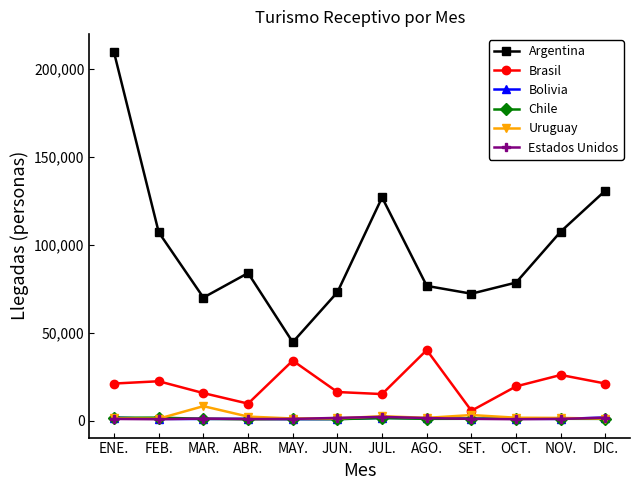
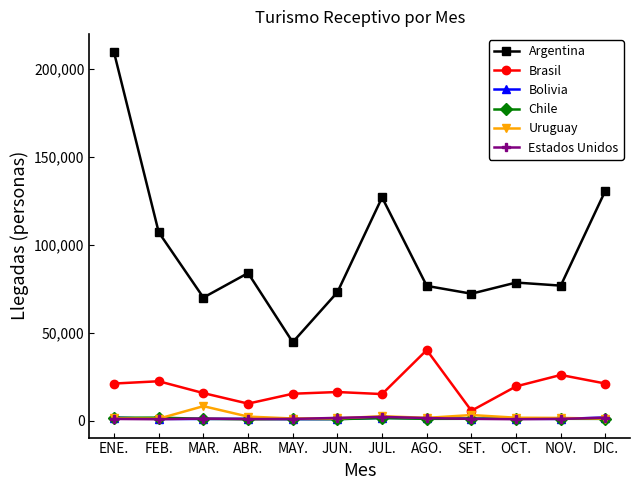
  {
    "Argentina": {
      "ENE.": "209,000",
      "FEB.": "107,000",
      "MAR.": "70,000",
      "ABR.": "84,000",
      "MAY.": "45,000",
      "JUN.": "73,000",
      "JUL.": "127,000",
      "AGO.": "77,000",
      "SET.": "72,000",
      "OCT.": "79,000",
-     "NOV.": "108,000",
+     "NOV.": "77,000",
      "DIC.": "131,000"
    },
    "Brasil": {
      "ENE.": "21,000",
      "FEB.": "22,000",
      "MAR.": "16,000",
      "ABR.": "10,000",
-     "MAY.": "34,000",
+     "MAY.": "15,000",
      "JUN.": "16,000",
      "JUL.": "15,000",
      "AGO.": "40,000",
      "SET.": "6,000",
      "OCT.": "20,000",
      "NOV.": "26,000",
      "DIC.": "21,000"
    },
    "Uruguay": {
      "MAR.": "8,000",
      "SET.": "3,000"
    }
  }
